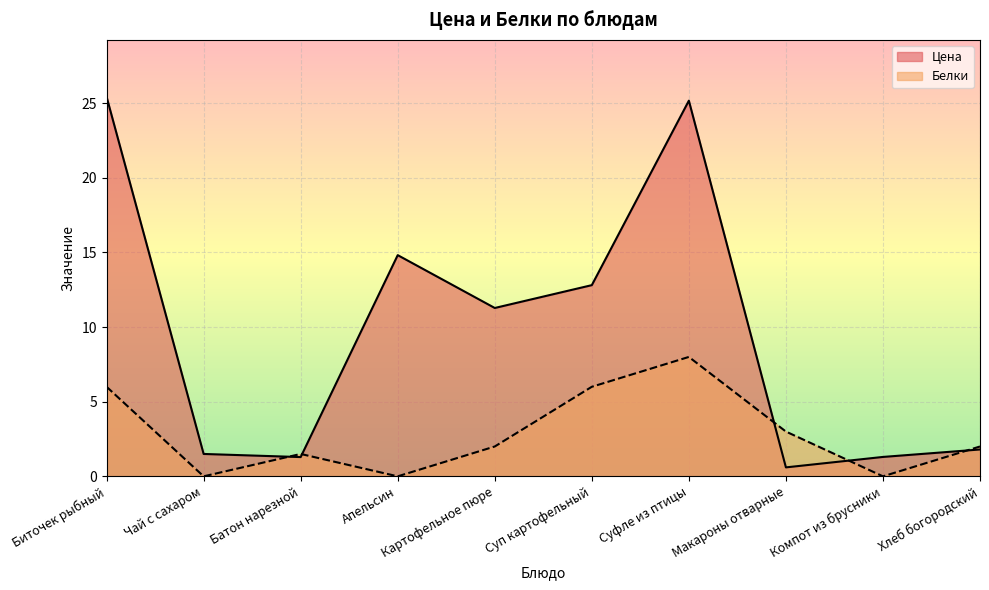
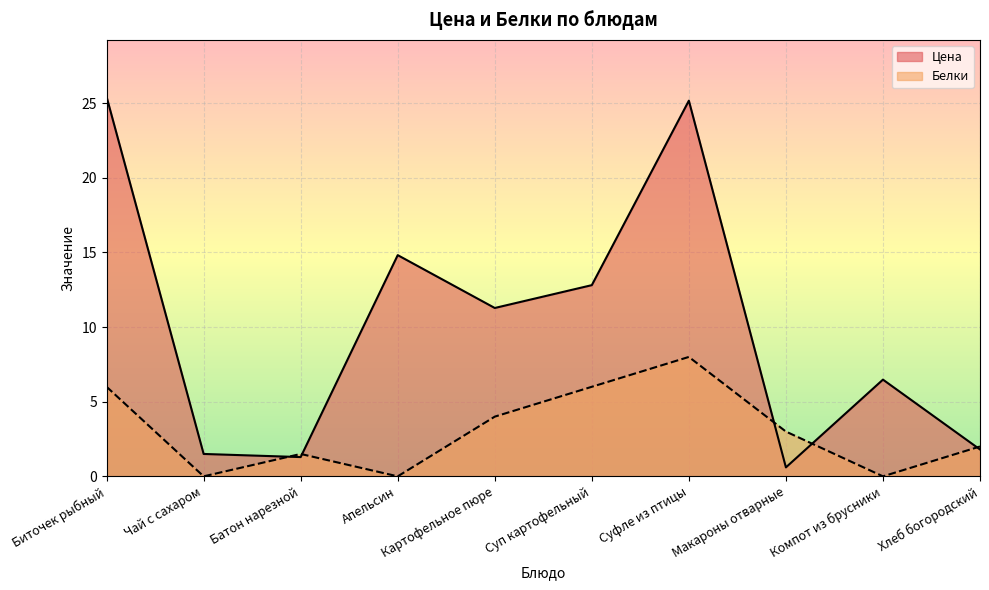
  {
    "Цена": {
      "Биточек рыбный": 25.4,
      "Чай с сахаром": 1.5,
      "Батон нарезной": 1.3,
      "Апельсин": 14.8,
      "Картофельное пюре": 11.3,
      "Суп картофельный": 12.8,
      "Суфле из птицы": 25.2,
      "Макароны отварные": 0.6,
-     "Компот из брусники": 1.3,
+     "Компот из брусники": 6.5,
      "Хлеб богородский": 1.8
    },
    "Белки": {
      "Биточек рыбный": 6,
      "Чай с сахаром": 0,
      "Батон нарезной": 1.5,
      "Апельсин": 0,
-     "Картофельное пюре": 2,
+     "Картофельное пюре": 4,
      "Суп картофельный": 6,
      "Суфле из птицы": 8,
      "Макароны отварные": 3,
      "Компот из брусники": 0,
      "Хлеб богородский": 2
    }
  }
